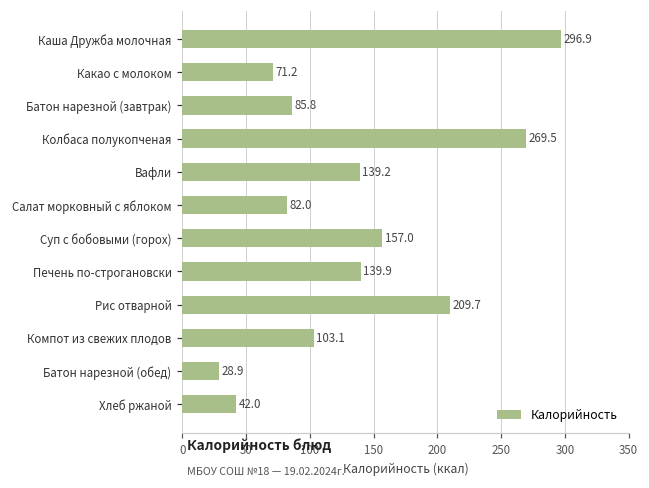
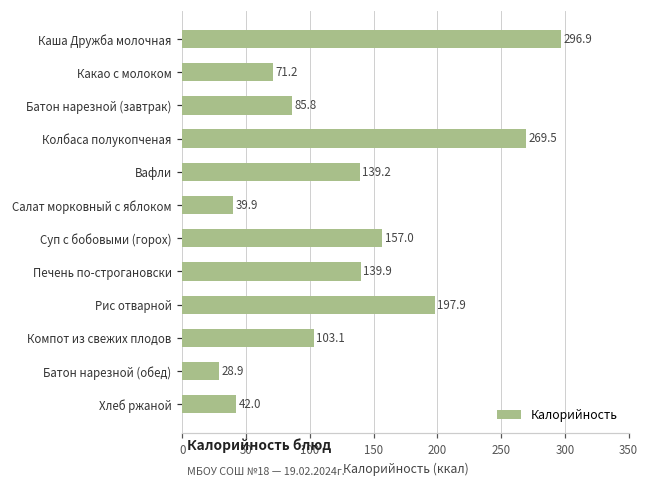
  {
    "Каша Дружба молочная": 296.9,
    "Какао с молоком": 71.2,
    "Батон нарезной (завтрак)": 85.8,
    "Колбаса полукопченая": 269.5,
    "Вафли": 139.2,
-   "Салат морковный с яблоком": 82.0,
+   "Салат морковный с яблоком": 39.9,
    "Суп с бобовыми (горох)": 157.0,
    "Печень по-строгановски": 139.9,
-   "Рис отварной": 209.7,
+   "Рис отварной": 197.9,
    "Компот из свежих плодов": 103.1,
    "Батон нарезной (обед)": 28.9,
    "Хлеб ржаной": 42.0
  }
